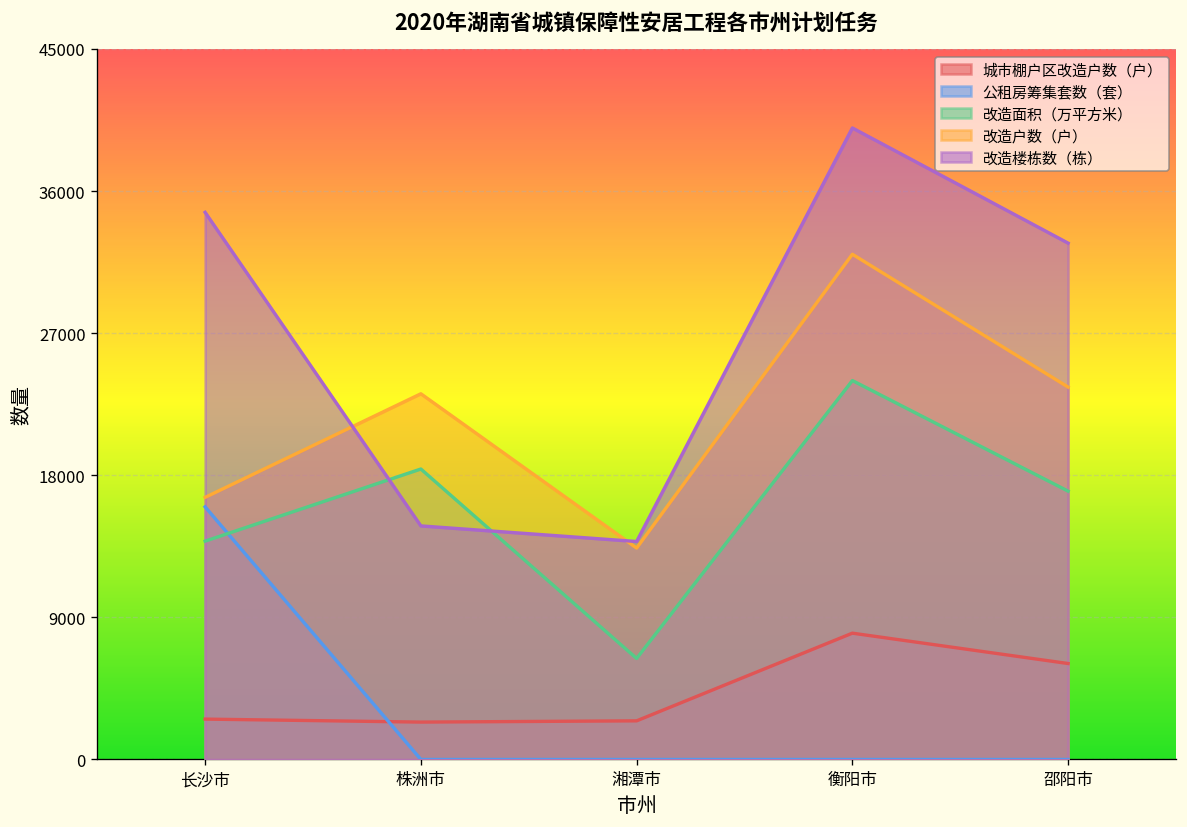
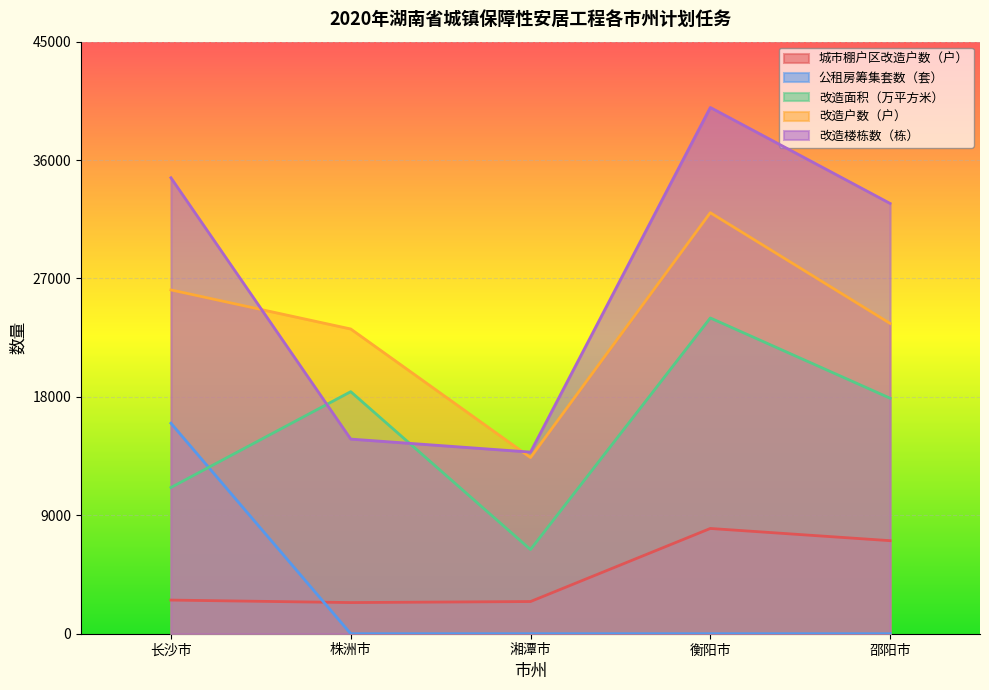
  {
    "城市棚户区改造户数（户）": {
      "长沙市": 2600,
      "株洲市": 2400,
      "湘潭市": 2400,
      "衡阳市": 8000,
-     "邵阳市": 6100
+     "邵阳市": 7100
    },
    "公租房筹集套数（套）": {
      "长沙市": 16000,
      "株洲市": 0,
      "湘潭市": 0,
      "衡阳市": 0,
      "邵阳市": 0
    },
    "改造面积（万平方米）": {
-     "长沙市": 13800,
+     "长沙市": 11100,
      "株洲市": 18400,
      "湘潭市": 6400,
      "衡阳市": 24000,
-     "邵阳市": 17000
+     "邵阳市": 17900
    },
    "改造户数（户）": {
-     "长沙市": 16600,
+     "长沙市": 26100,
      "株洲市": 23200,
      "湘潭市": 13400,
      "衡阳市": 32000,
      "邵阳市": 23600
    },
    "改造楼栋数（栋）": {
      "长沙市": 34700,
      "株洲市": 14800,
      "湘潭市": 13800,
      "衡阳市": 40000,
      "邵阳市": 32700
    }
  }
